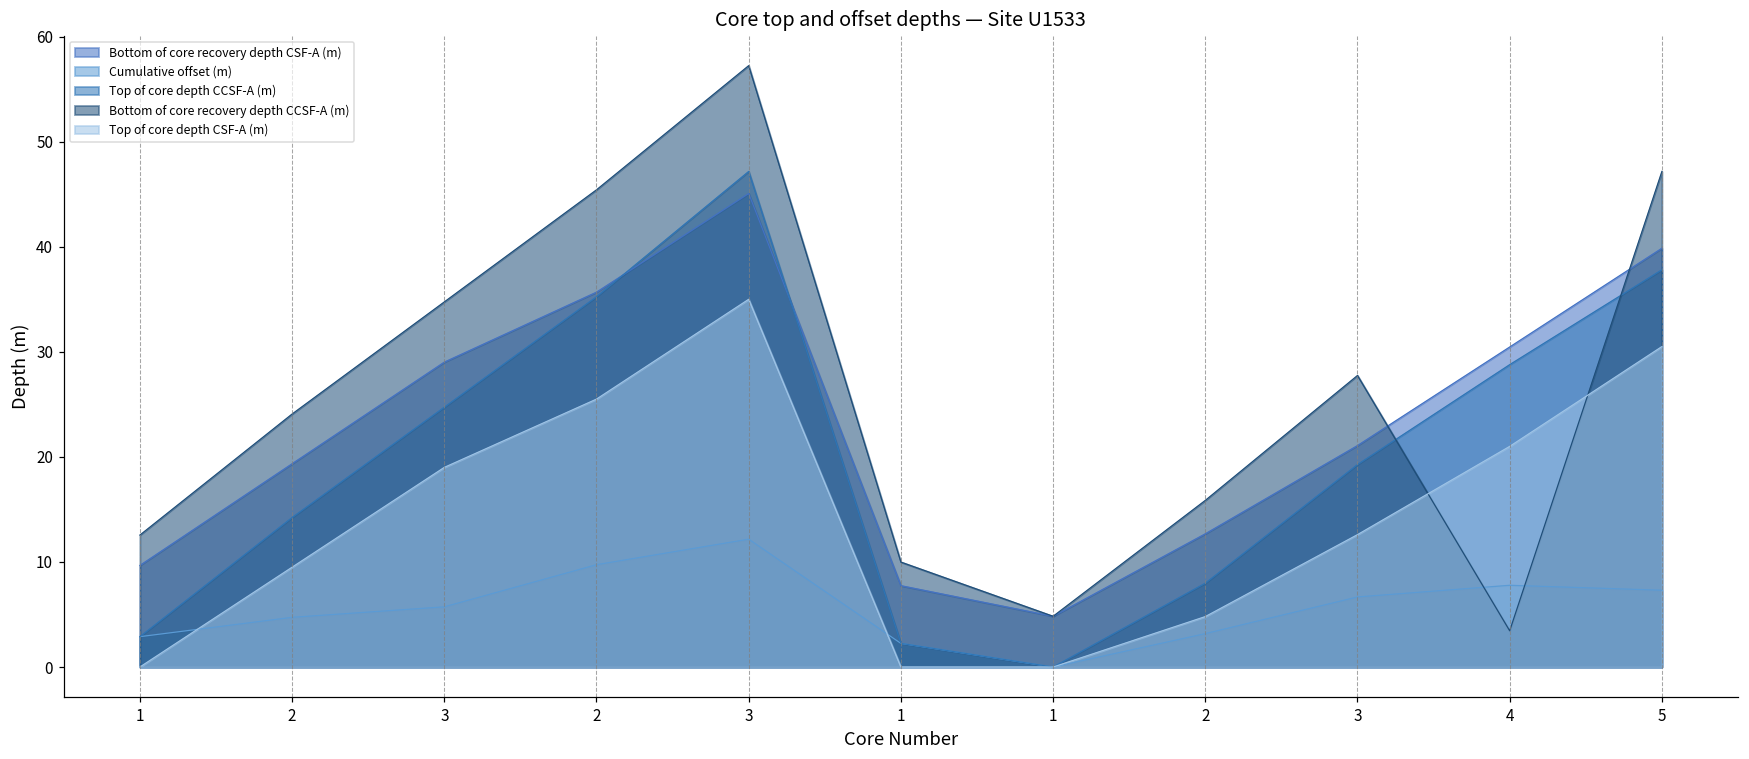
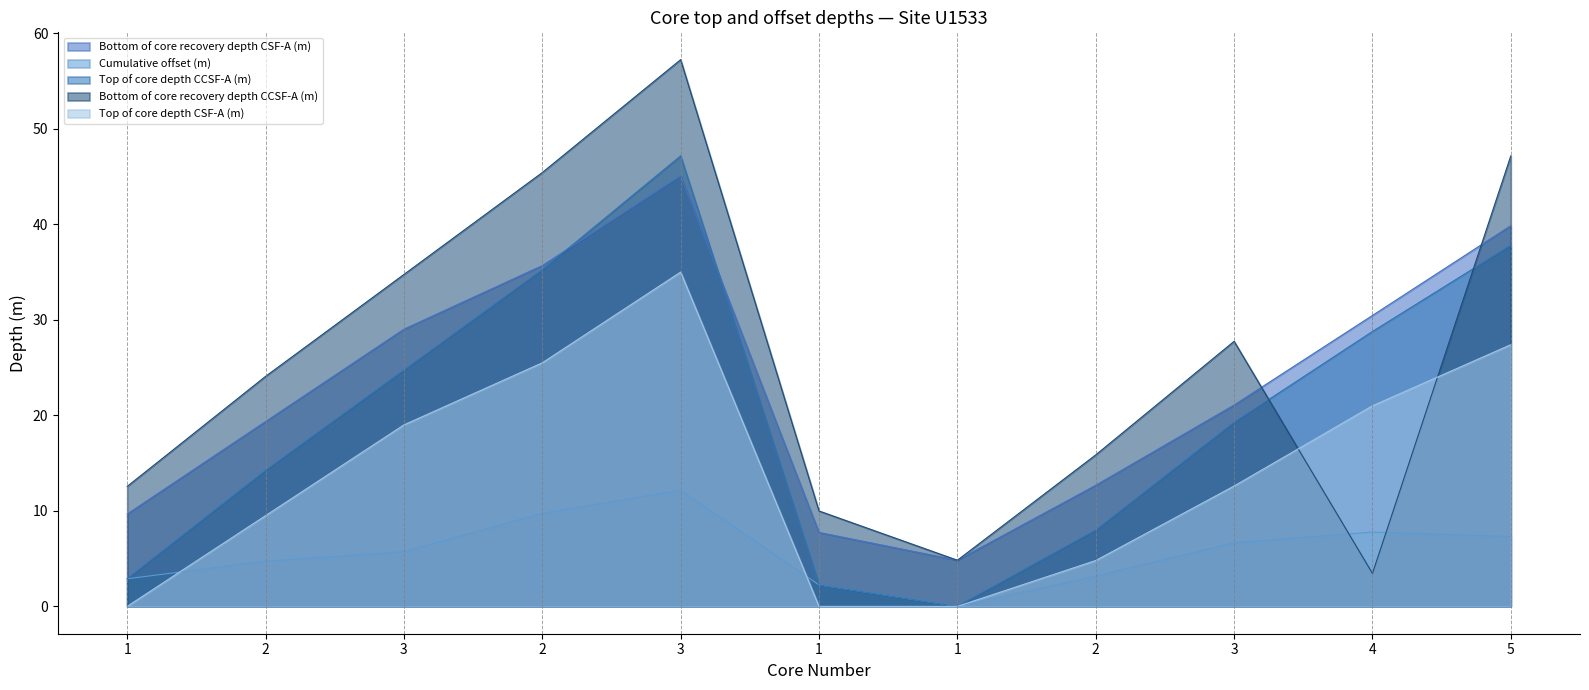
  {
    "Bottom of core recovery depth CCSF-A (m)": {
      "4": 3,
      "5": 47
    },
    "Top of core depth CSF-A (m)": {
      "4": 21,
-     "5": 31
+     "5": 27
    }
  }
